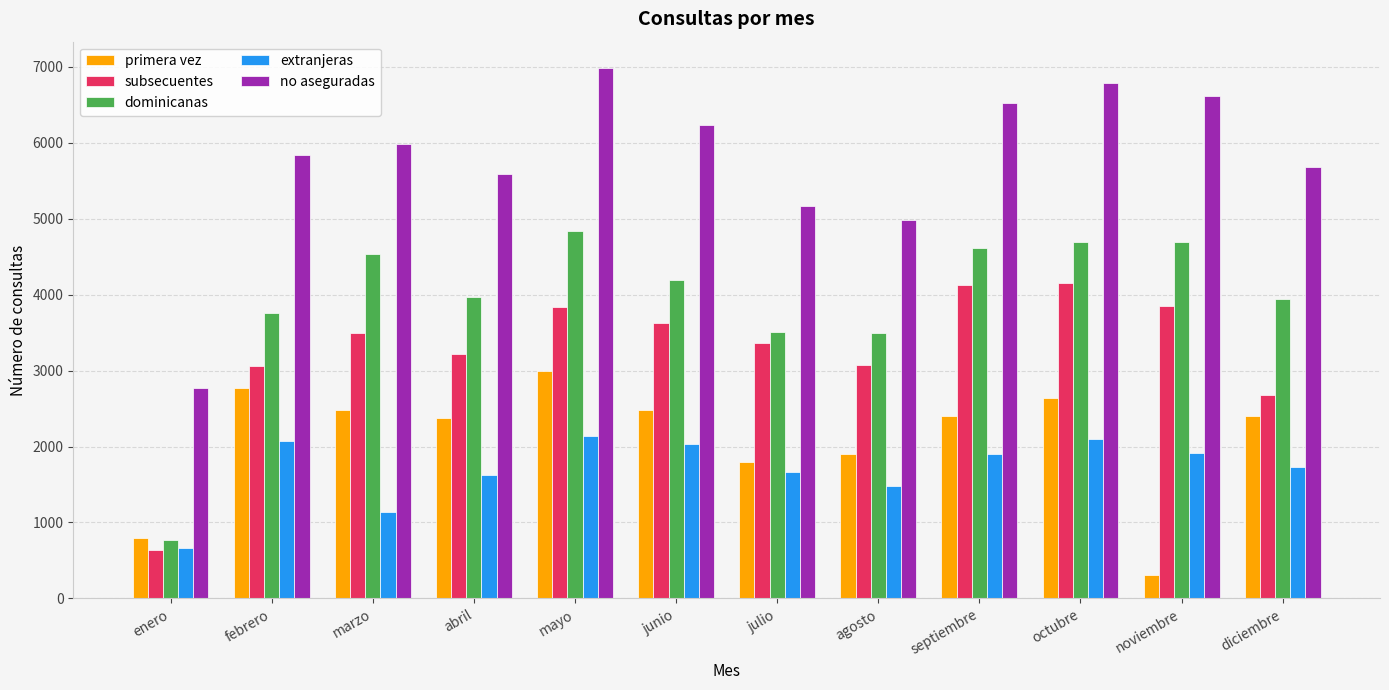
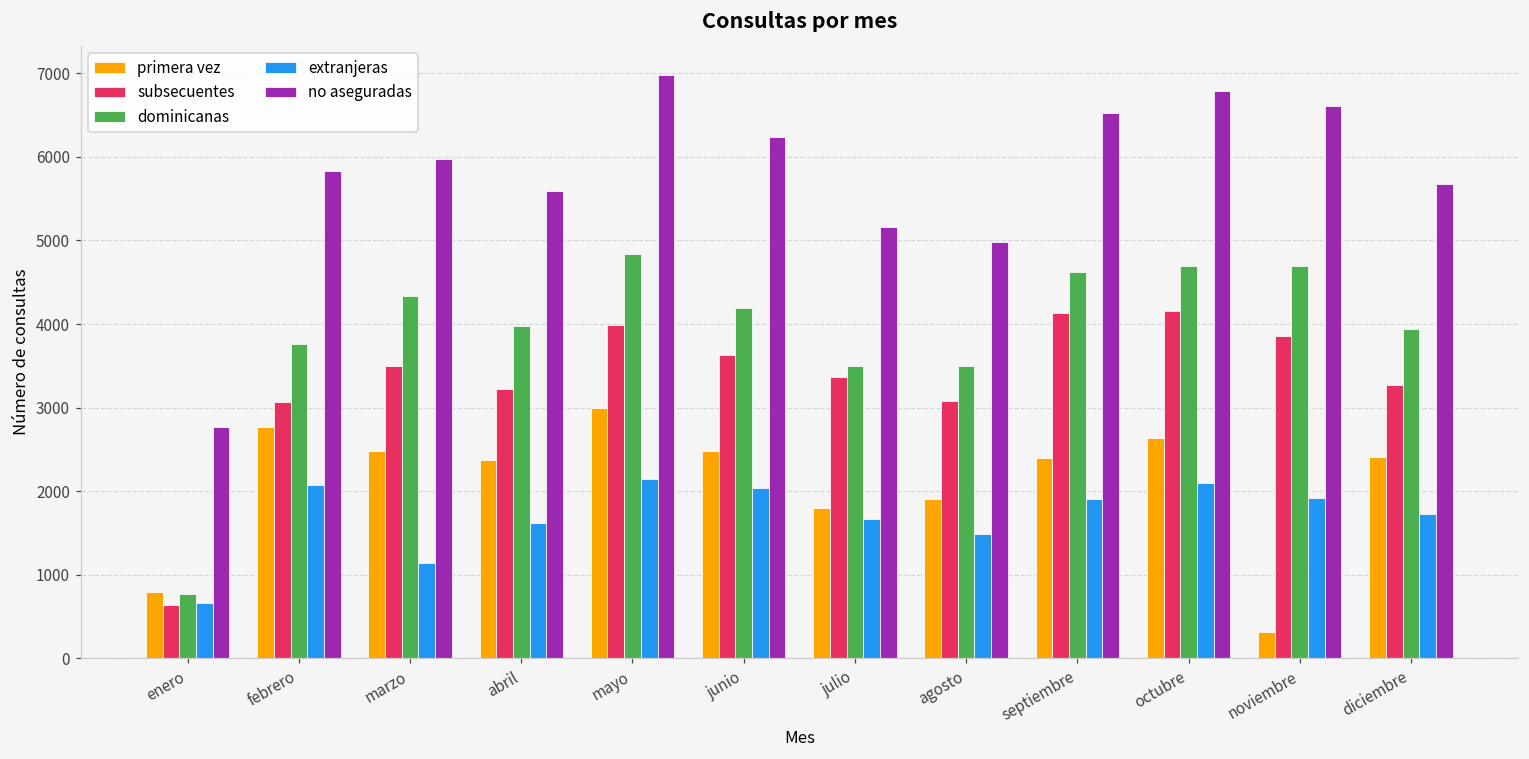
  {
    "primera vez": {
      "enero": 800,
      "febrero": 2800,
      "marzo": 2500,
      "abril": 2400,
      "mayo": 3000,
      "junio": 2500,
      "julio": 1800,
      "agosto": 1900,
      "septiembre": 2400,
      "octubre": 2600,
      "noviembre": 300,
      "diciembre": 2400
    },
    "subsecuentes": {
      "enero": 600,
      "febrero": 3100,
      "marzo": 3500,
      "abril": 3200,
-     "mayo": 3800,
+     "mayo": 4000,
      "junio": 3600,
      "julio": 3400,
      "agosto": 3100,
      "septiembre": 4100,
      "octubre": 4200,
      "noviembre": 3900,
-     "diciembre": 2700
+     "diciembre": 3300
    },
    "dominicanas": {
      "enero": 800,
      "febrero": 3800,
-     "marzo": 4500,
+     "marzo": 4300,
      "abril": 4000,
      "mayo": 4800,
      "junio": 4200,
      "julio": 3500,
      "agosto": 3500,
      "septiembre": 4600,
      "octubre": 4700,
      "noviembre": 4700,
      "diciembre": 3900
    },
    "extranjeras": {
      "enero": 700,
      "febrero": 2100,
      "marzo": 1100,
      "abril": 1600,
      "mayo": 2100,
      "junio": 2000,
      "julio": 1700,
      "agosto": 1500,
      "septiembre": 1900,
      "octubre": 2100,
      "noviembre": 1900,
      "diciembre": 1700
    },
    "no aseguradas": {
      "enero": 2800,
      "febrero": 5800,
      "marzo": 6000,
      "abril": 5600,
      "mayo": 7000,
      "junio": 6200,
      "julio": 5200,
      "agosto": 5000,
      "septiembre": 6500,
      "octubre": 6800,
      "noviembre": 6600,
      "diciembre": 5700
    }
  }
